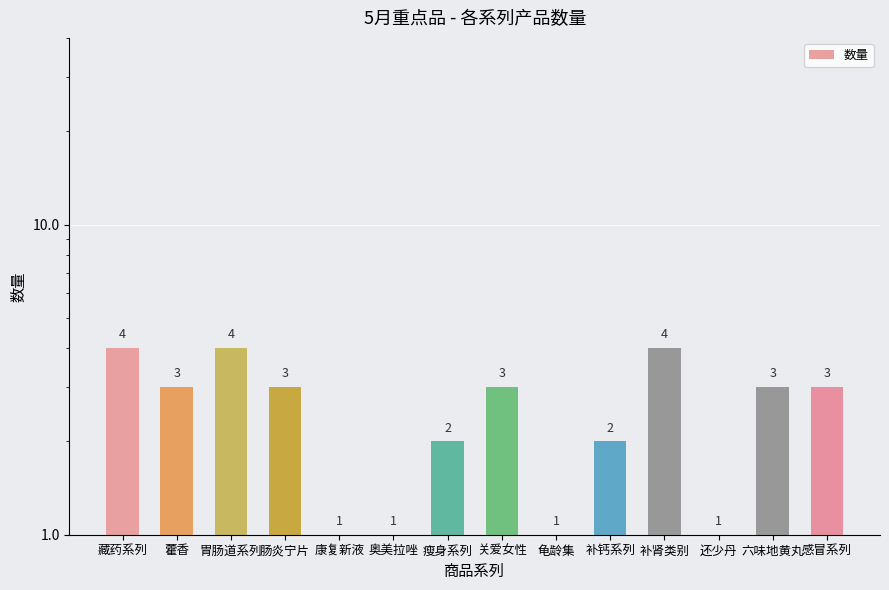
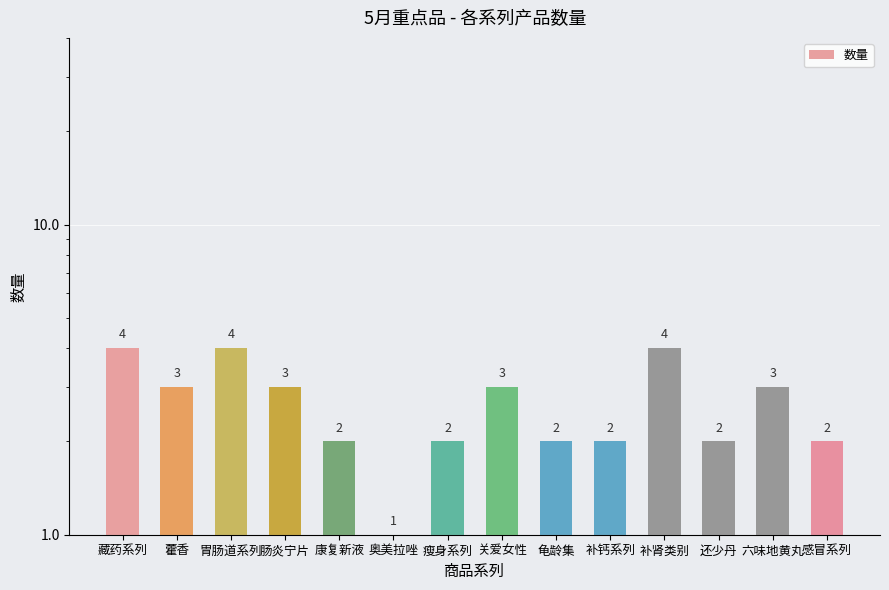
  {
    "藏药系列": 4,
    "藿香": 3,
    "胃肠道系列": 4,
    "肠炎宁片": 3,
-   "康复新液": 1,
+   "康复新液": 2,
    "奥美拉唑": 1,
    "瘦身系列": 2,
    "关爱女性": 3,
-   "龟龄集": 1,
+   "龟龄集": 2,
    "补钙系列": 2,
    "补肾类别": 4,
-   "还少丹": 1,
+   "还少丹": 2,
    "六味地黄丸": 3,
-   "感冒系列": 3
+   "感冒系列": 2
  }
